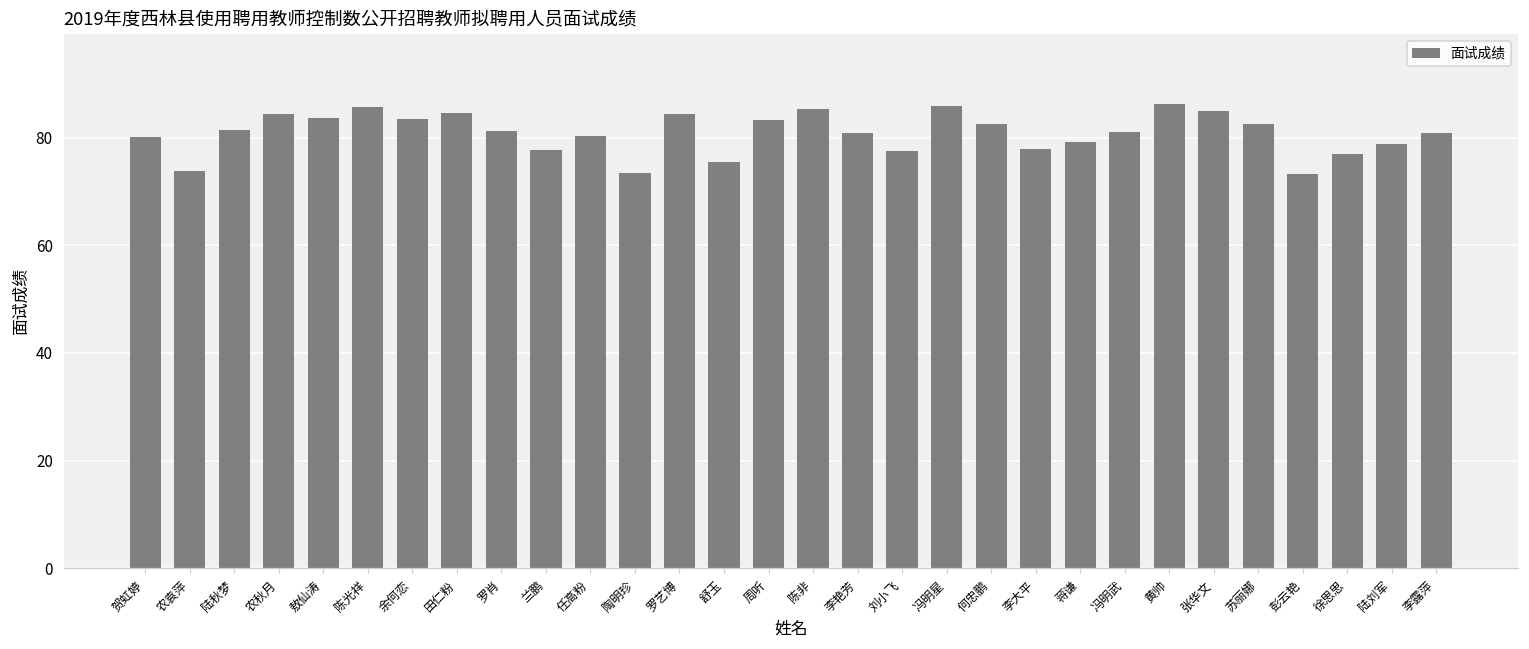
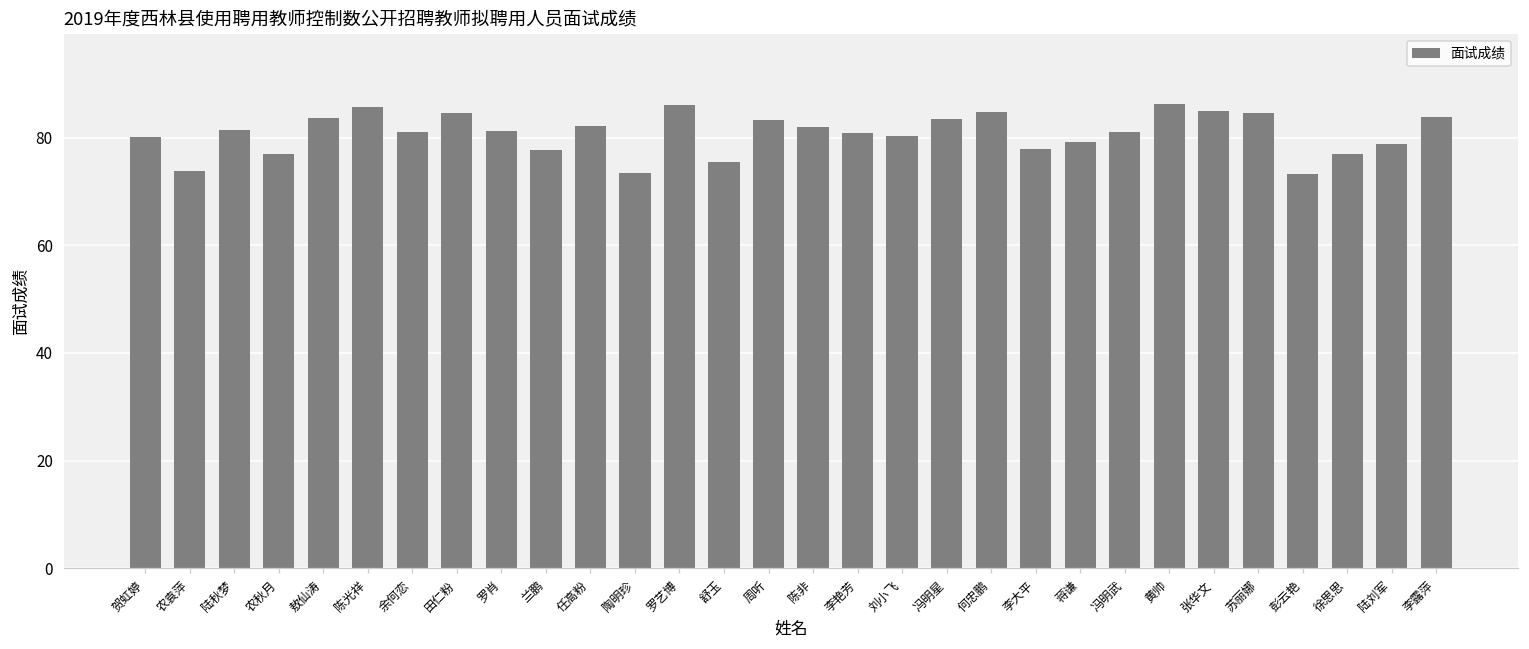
  {
    "贺虹婷": 80,
    "农袁萍": 74,
    "陆秋梦": 81,
-   "农秋月": 84,
+   "农秋月": 77,
    "敖仙涛": 84,
    "陈光祥": 86,
-   "余何恋": 84,
+   "余何恋": 81,
    "田仁粉": 85,
    "罗肖": 81,
    "兰鹏": 78,
-   "任高粉": 80,
+   "任高粉": 82,
    "陶明珍": 74,
-   "罗艺博": 84,
+   "罗艺博": 86,
    "舒玉": 76,
    "周听": 83,
-   "陈非": 85,
+   "陈非": 82,
    "李艳芳": 81,
-   "刘小飞": 78,
-   "冯明星": 86,
-   "何忠鹏": 82,
+   "刘小飞": 80,
+   "冯明星": 83,
+   "何忠鹏": 85,
    "李大平": 78,
    "蒋谦": 79,
    "冯明武": 81,
    "黄帅": 86,
    "张华文": 85,
-   "苏丽娜": 83,
+   "苏丽娜": 85,
    "彭云艳": 73,
    "徐思思": 77,
    "陆刘军": 79,
-   "李露萍": 81
+   "李露萍": 84
  }
